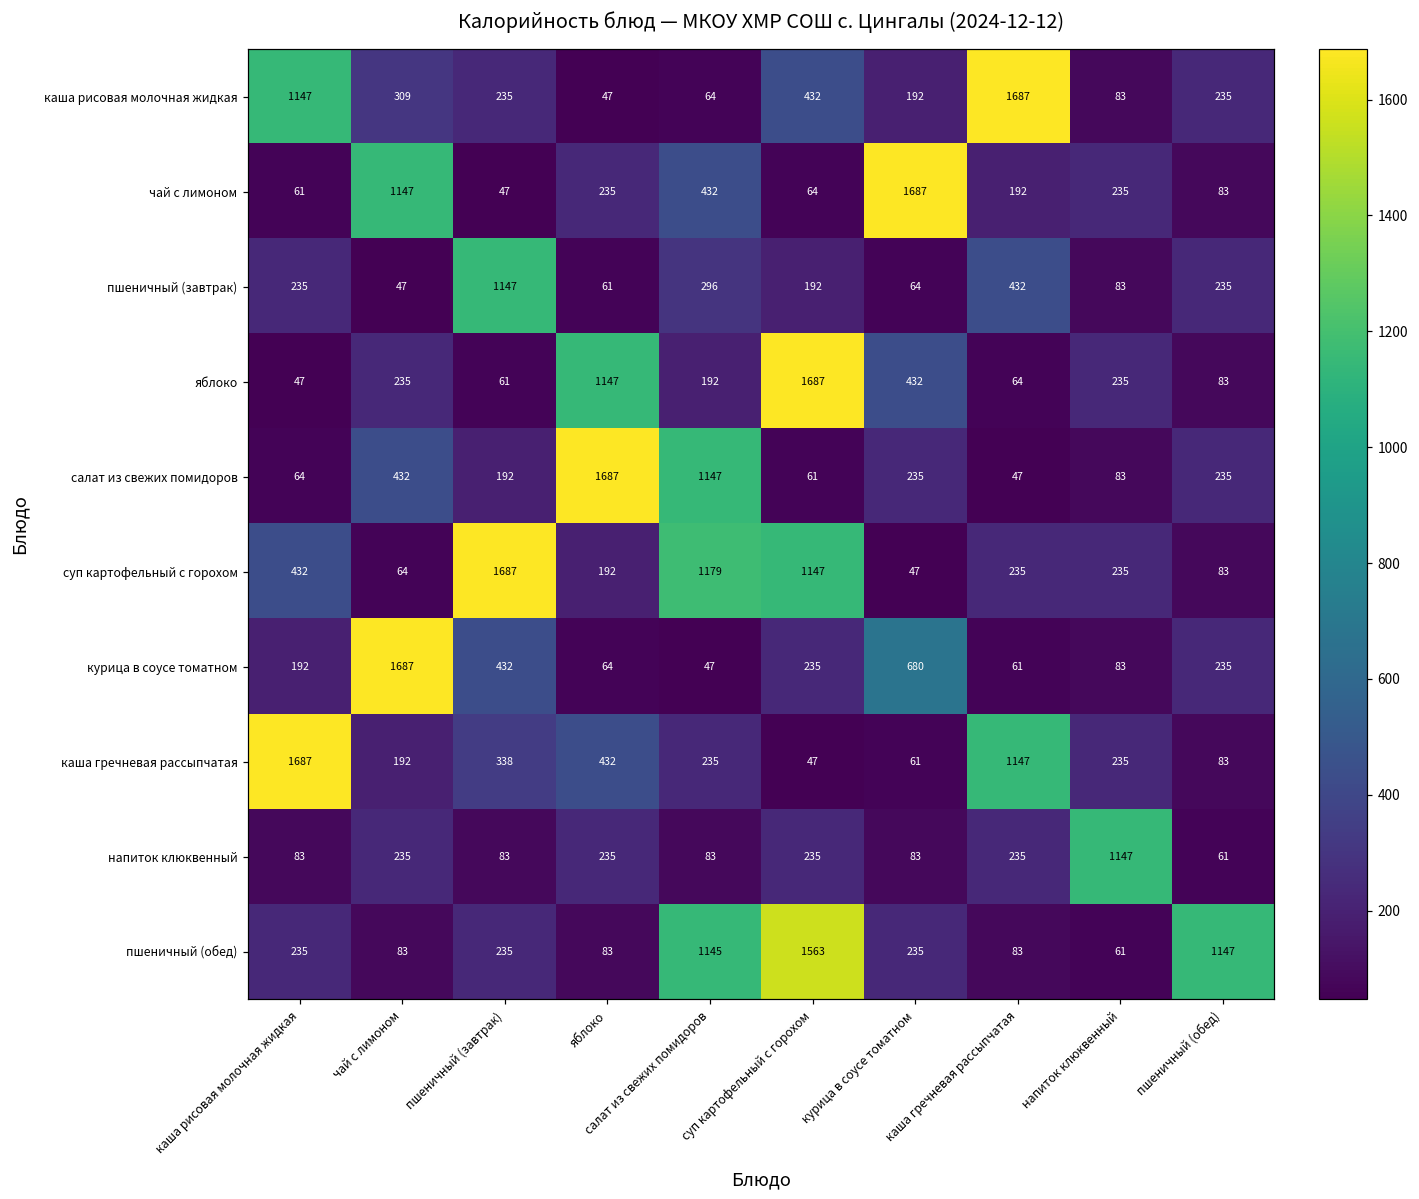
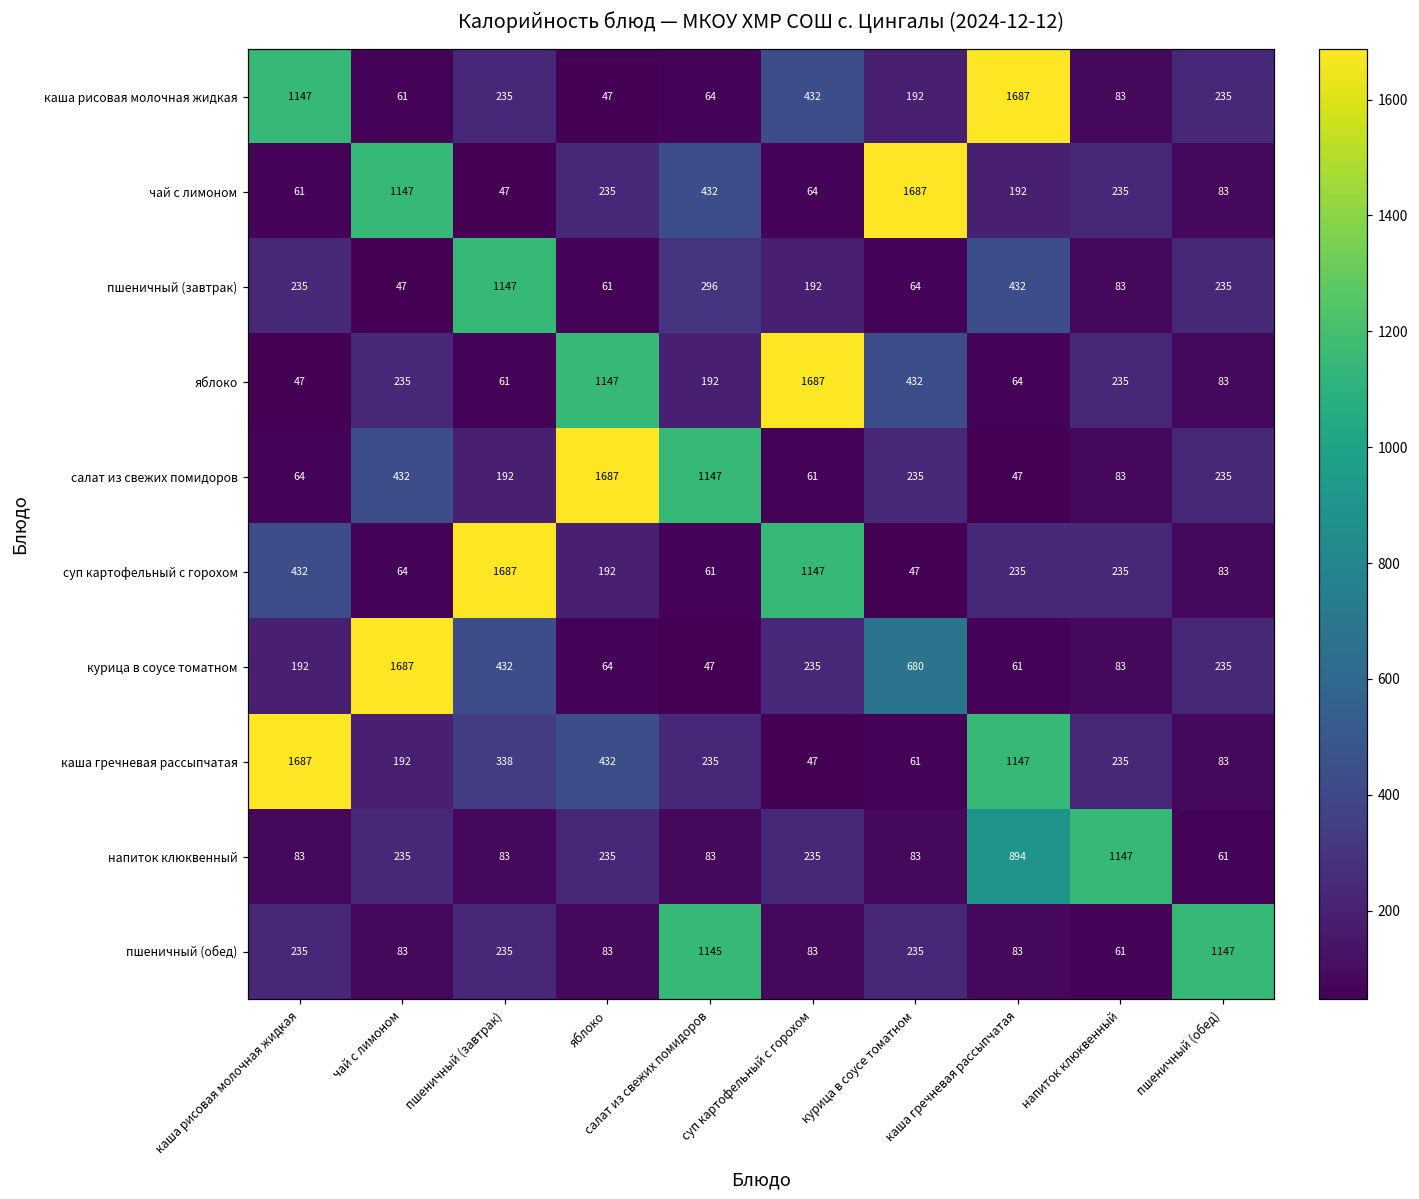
  {
    "каша рисовая молочная жидкая": {
      "каша рисовая молочная жидкая": 1147,
-     "чай с лимоном": 309,
+     "чай с лимоном": 61,
      "пшеничный (завтрак)": 235,
      "яблоко": 47,
      "салат из свежих помидоров": 64,
      "суп картофельный с горохом": 432,
      "курица в соусе томатном": 192,
      "каша гречневая рассыпчатая": 1687,
      "напиток клюквенный": 83,
      "пшеничный (обед)": 235
    },
    "чай с лимоном": {
      "каша рисовая молочная жидкая": 61,
      "чай с лимоном": 1147,
      "пшеничный (завтрак)": 47,
      "яблоко": 235,
      "салат из свежих помидоров": 432,
      "суп картофельный с горохом": 64,
      "курица в соусе томатном": 1687,
      "каша гречневая рассыпчатая": 192,
      "напиток клюквенный": 235,
      "пшеничный (обед)": 83
    },
    "пшеничный (завтрак)": {
      "каша рисовая молочная жидкая": 235,
      "чай с лимоном": 47,
      "пшеничный (завтрак)": 1147,
      "яблоко": 61,
      "салат из свежих помидоров": 296,
      "суп картофельный с горохом": 192,
      "курица в соусе томатном": 64,
      "каша гречневая рассыпчатая": 432,
      "напиток клюквенный": 83,
      "пшеничный (обед)": 235
    },
    "яблоко": {
      "каша рисовая молочная жидкая": 47,
      "чай с лимоном": 235,
      "пшеничный (завтрак)": 61,
      "яблоко": 1147,
      "салат из свежих помидоров": 192,
      "суп картофельный с горохом": 1687,
      "курица в соусе томатном": 432,
      "каша гречневая рассыпчатая": 64,
      "напиток клюквенный": 235,
      "пшеничный (обед)": 83
    },
    "салат из свежих помидоров": {
      "каша рисовая молочная жидкая": 64,
      "чай с лимоном": 432,
      "пшеничный (завтрак)": 192,
      "яблоко": 1687,
      "салат из свежих помидоров": 1147,
      "суп картофельный с горохом": 61,
      "курица в соусе томатном": 235,
      "каша гречневая рассыпчатая": 47,
      "напиток клюквенный": 83,
      "пшеничный (обед)": 235
    },
    "суп картофельный с горохом": {
      "каша рисовая молочная жидкая": 432,
      "чай с лимоном": 64,
      "пшеничный (завтрак)": 1687,
      "яблоко": 192,
-     "салат из свежих помидоров": 1179,
+     "салат из свежих помидоров": 61,
      "суп картофельный с горохом": 1147,
      "курица в соусе томатном": 47,
      "каша гречневая рассыпчатая": 235,
      "напиток клюквенный": 235,
      "пшеничный (обед)": 83
    },
    "курица в соусе томатном": {
      "каша рисовая молочная жидкая": 192,
      "чай с лимоном": 1687,
      "пшеничный (завтрак)": 432,
      "яблоко": 64,
      "салат из свежих помидоров": 47,
      "суп картофельный с горохом": 235,
      "курица в соусе томатном": 680,
      "каша гречневая рассыпчатая": 61,
      "напиток клюквенный": 83,
      "пшеничный (обед)": 235
    },
    "каша гречневая рассыпчатая": {
      "каша рисовая молочная жидкая": 1687,
      "чай с лимоном": 192,
      "пшеничный (завтрак)": 338,
      "яблоко": 432,
      "салат из свежих помидоров": 235,
      "суп картофельный с горохом": 47,
      "курица в соусе томатном": 61,
      "каша гречневая рассыпчатая": 1147,
      "напиток клюквенный": 235,
      "пшеничный (обед)": 83
    },
    "напиток клюквенный": {
      "каша рисовая молочная жидкая": 83,
      "чай с лимоном": 235,
      "пшеничный (завтрак)": 83,
      "яблоко": 235,
      "салат из свежих помидоров": 83,
      "суп картофельный с горохом": 235,
      "курица в соусе томатном": 83,
-     "каша гречневая рассыпчатая": 235,
+     "каша гречневая рассыпчатая": 894,
      "напиток клюквенный": 1147,
      "пшеничный (обед)": 61
    },
    "пшеничный (обед)": {
      "каша рисовая молочная жидкая": 235,
      "чай с лимоном": 83,
      "пшеничный (завтрак)": 235,
      "яблоко": 83,
      "салат из свежих помидоров": 1145,
-     "суп картофельный с горохом": 1563,
+     "суп картофельный с горохом": 83,
      "курица в соусе томатном": 235,
      "каша гречневая рассыпчатая": 83,
      "напиток клюквенный": 61,
      "пшеничный (обед)": 1147
    }
  }
